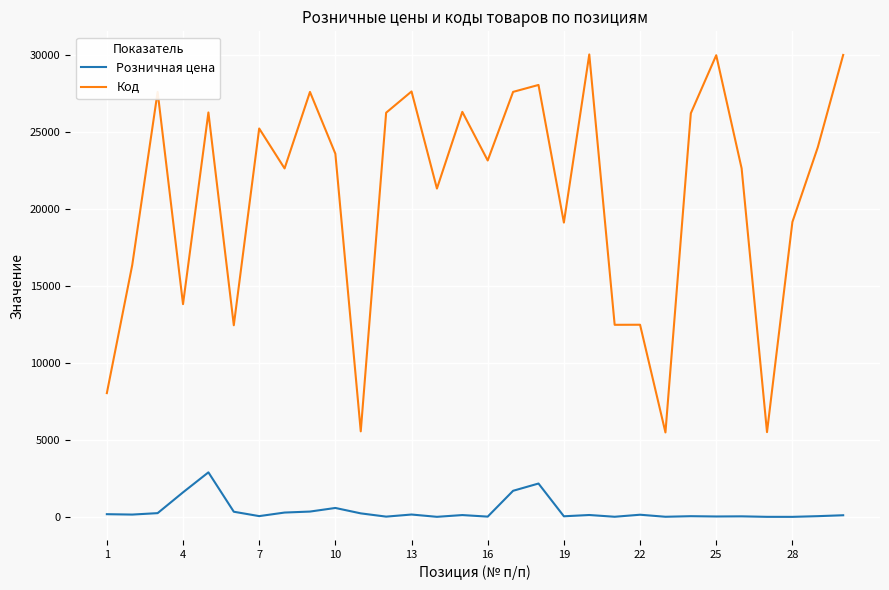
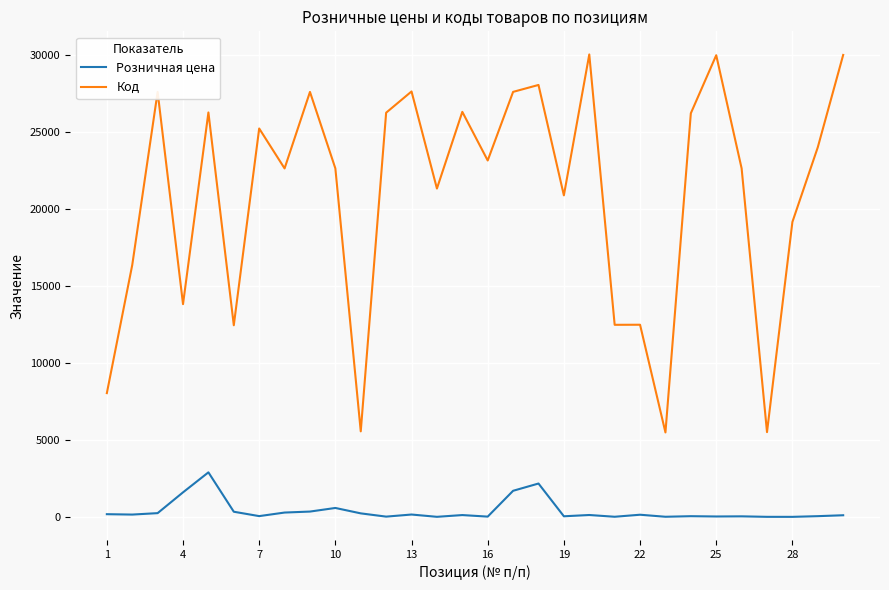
  {
    "Розничная цена": {
      "1": 200,
      "4": 1600,
      "7": 100,
      "10": 600,
      "13": 200,
      "16": 0,
      "19": 100,
      "22": 200,
      "25": 0,
      "28": 0
    },
    "Код": {
      "1": 8100,
      "4": 13800,
      "7": 25200,
-     "10": 23600,
+     "10": 22600,
      "13": 27600,
      "16": 23100,
-     "19": 19100,
+     "19": 20900,
      "22": 12500,
      "25": 30000,
      "28": 19200
    }
  }
